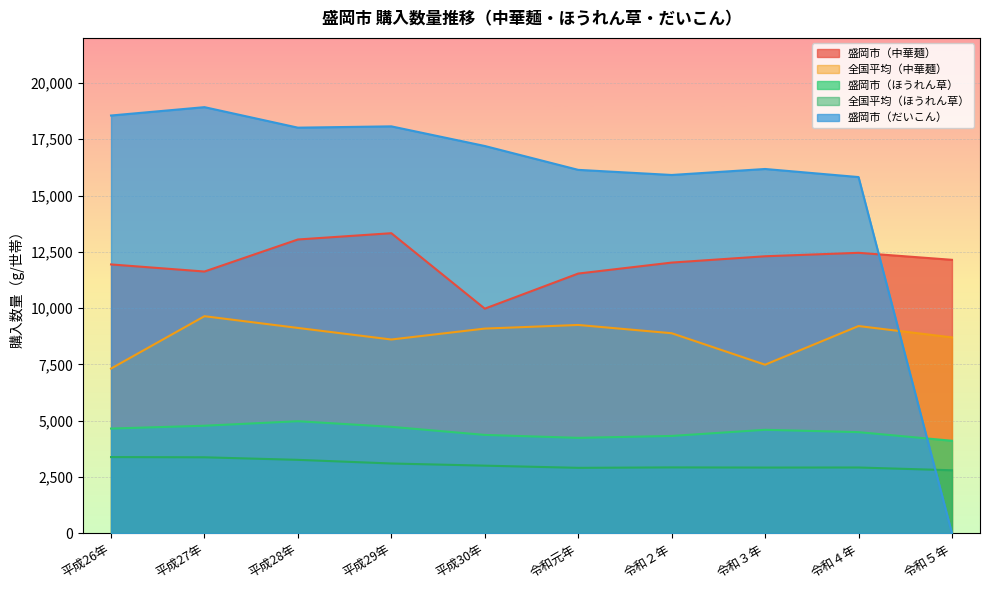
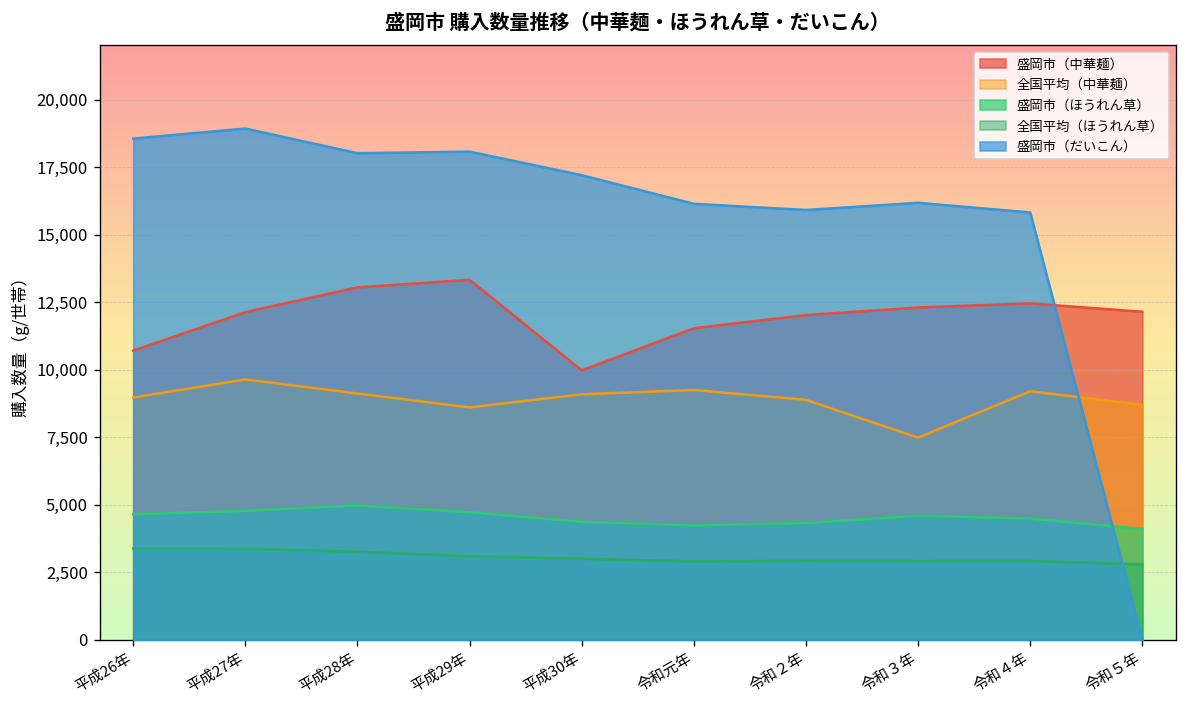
  {
    "盛岡市（中華麺）": {
-     "平成26年": "11,900",
-     "平成27年": "11,600",
+     "平成26年": "10,700",
+     "平成27年": "12,100",
      "平成28年": "13,000",
      "平成29年": "13,300",
      "平成30年": "10,000",
      "令和元年": "11,500",
      "令和２年": "12,000",
      "令和３年": "12,300",
      "令和４年": "12,500",
      "令和５年": "12,100"
    },
    "全国平均（中華麺）": {
-     "平成26年": "7,300",
+     "平成26年": "9,000",
      "平成27年": "9,600",
      "平成28年": "9,100",
      "平成29年": "8,600",
      "平成30年": "9,100",
      "令和元年": "9,300",
      "令和２年": "8,900",
      "令和３年": "7,500",
      "令和４年": "9,200",
      "令和５年": "8,700"
    },
    "盛岡市（だいこん）": {
      "平成26年": "18,600",
      "平成27年": "18,900",
      "平成28年": "18,000",
      "平成29年": "18,100",
      "平成30年": "17,200",
      "令和元年": "16,100",
      "令和２年": "15,900",
      "令和３年": "16,200",
      "令和４年": "15,800",
      "令和５年": "0"
    }
  }
